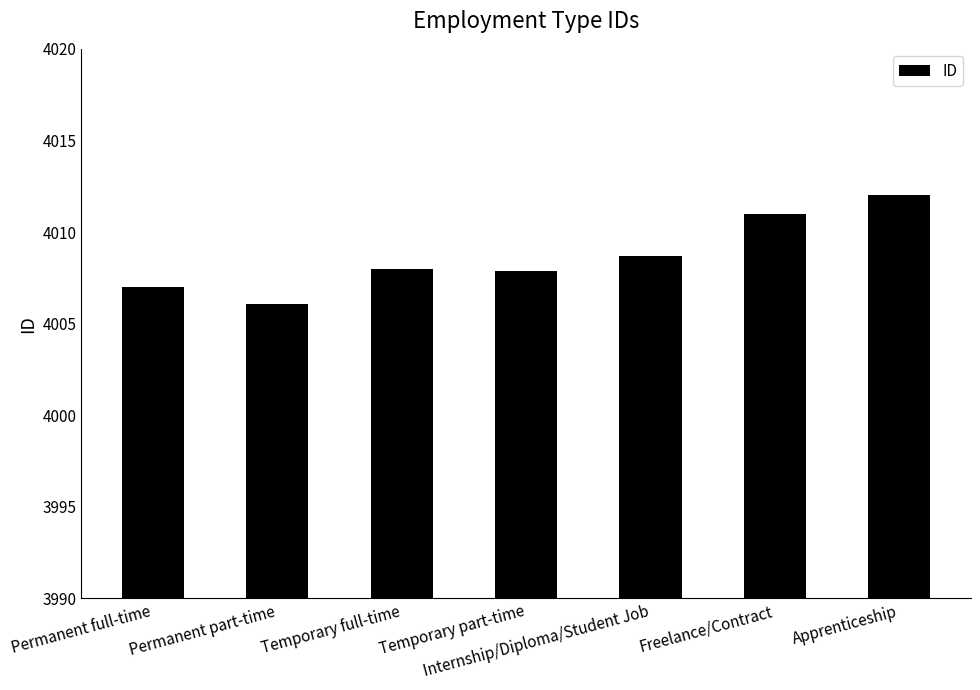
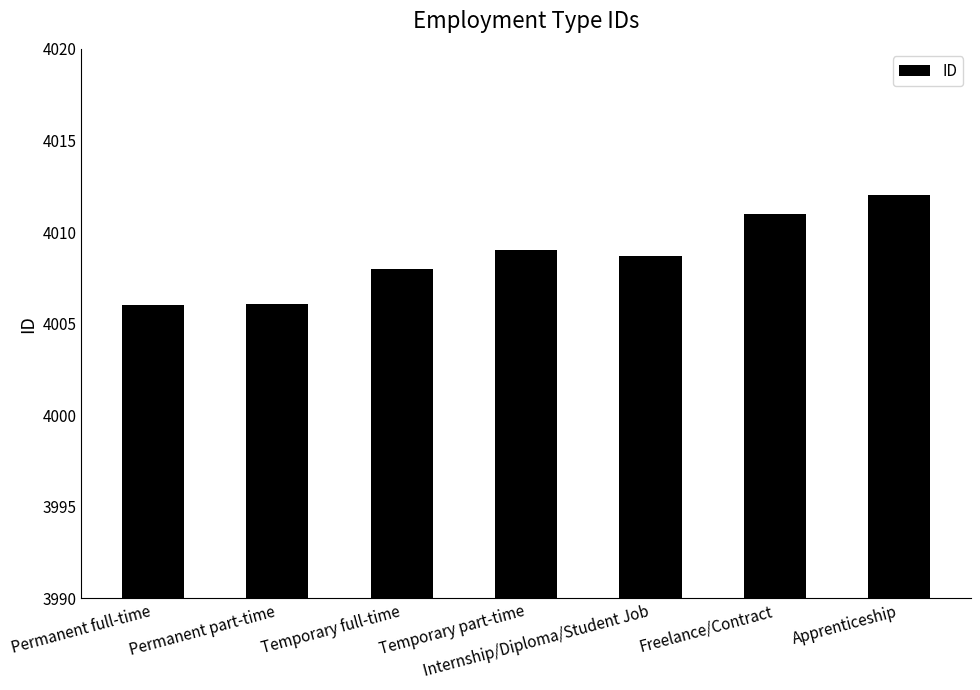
  {
-   "Permanent full-time": 4007,
+   "Permanent full-time": 4006,
    "Permanent part-time": 4006.1,
    "Temporary full-time": 4008.0,
-   "Temporary part-time": 4007.9,
+   "Temporary part-time": 4009.0,
    "Internship/Diploma/Student Job": 4008.7,
    "Freelance/Contract": 4011.0,
    "Apprenticeship": 4012.0
  }
